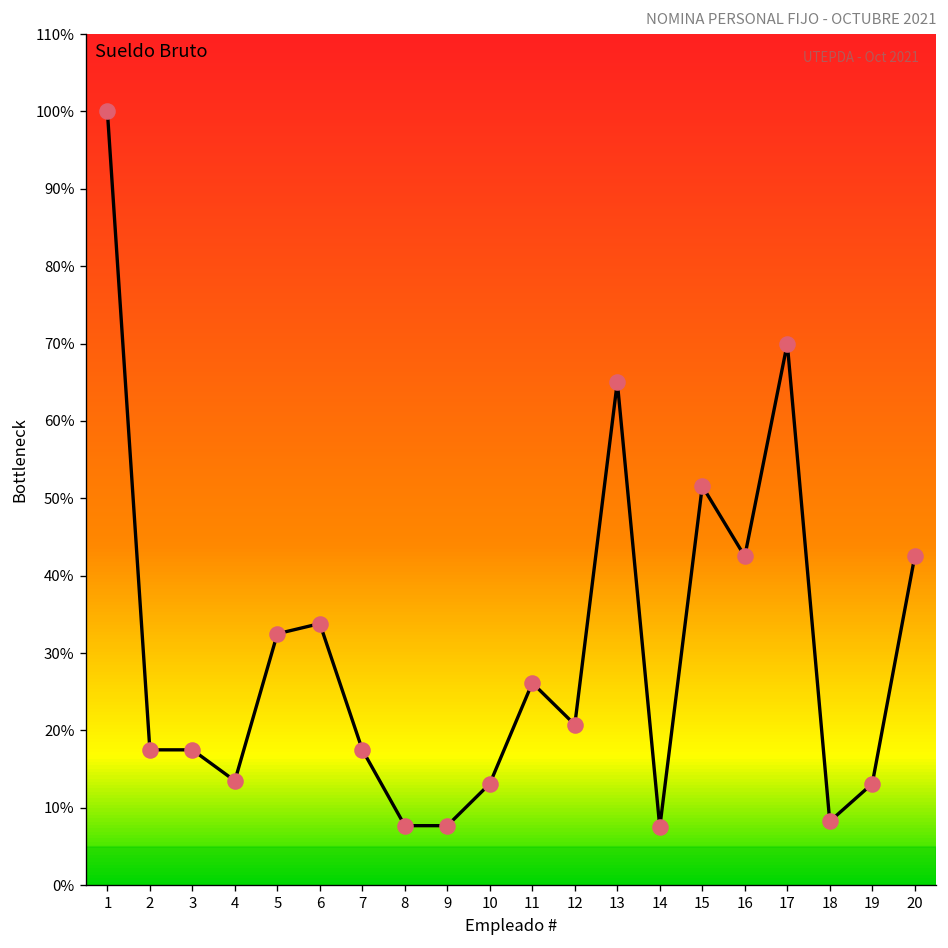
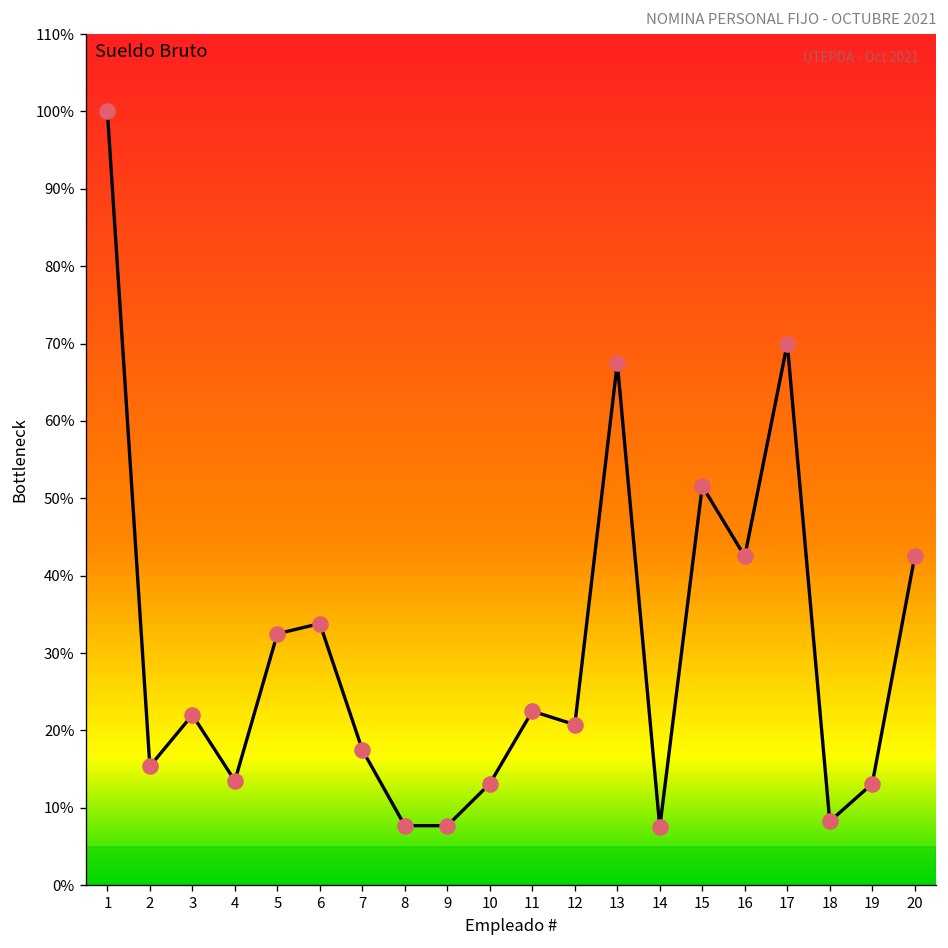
  {
    "1": "100%",
-   "2": "17%",
-   "3": "17%",
+   "2": "15%",
+   "3": "22%",
    "4": "13%",
    "5": "32%",
    "6": "34%",
    "7": "17%",
    "8": "8%",
    "9": "8%",
    "10": "13%",
-   "11": "26%",
+   "11": "22%",
    "12": "21%",
-   "13": "65%",
+   "13": "67%",
    "14": "7%",
    "15": "52%",
    "16": "42%",
    "17": "70%",
    "18": "8%",
    "19": "13%",
    "20": "42%"
  }
